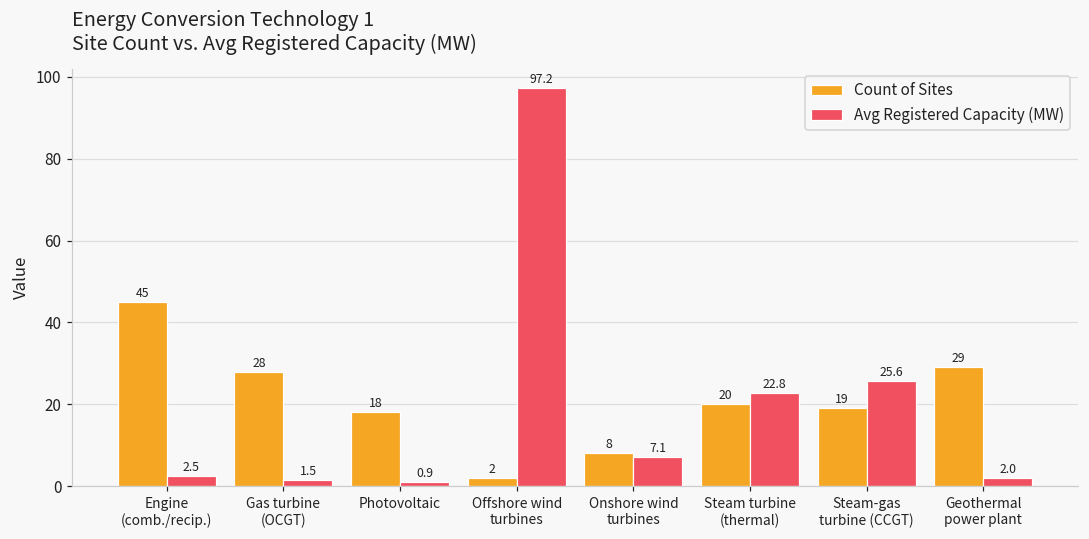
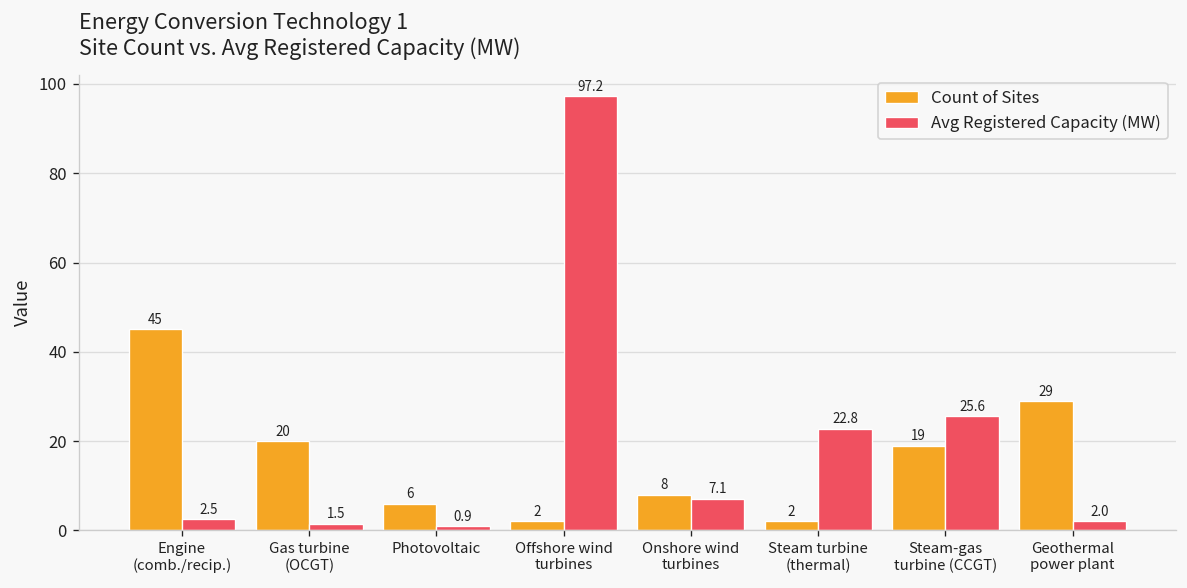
  {
    "Count of Sites": {
      "Engine (comb./recip.)": 45,
-     "Gas turbine (OCGT)": 28,
-     "Photovoltaic": 18,
+     "Gas turbine (OCGT)": 20,
+     "Photovoltaic": 6,
      "Offshore wind turbines": 2,
      "Onshore wind turbines": 8,
-     "Steam turbine (thermal)": 20,
+     "Steam turbine (thermal)": 2,
      "Steam-gas turbine (CCGT)": 19,
      "Geothermal power plant": 29
    },
    "Avg Registered Capacity (MW)": {
      "Engine (comb./recip.)": 2.5,
      "Gas turbine (OCGT)": 1.5,
      "Photovoltaic": 0.9,
      "Offshore wind turbines": 97.2,
      "Onshore wind turbines": 7.1,
      "Steam turbine (thermal)": 22.8,
      "Steam-gas turbine (CCGT)": 25.6,
      "Geothermal power plant": 2.0
    }
  }
